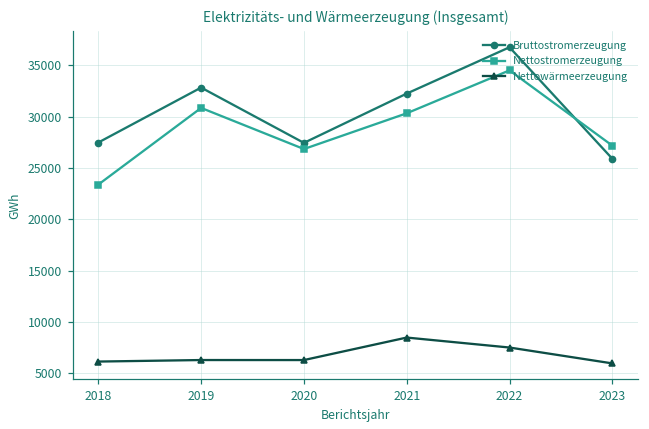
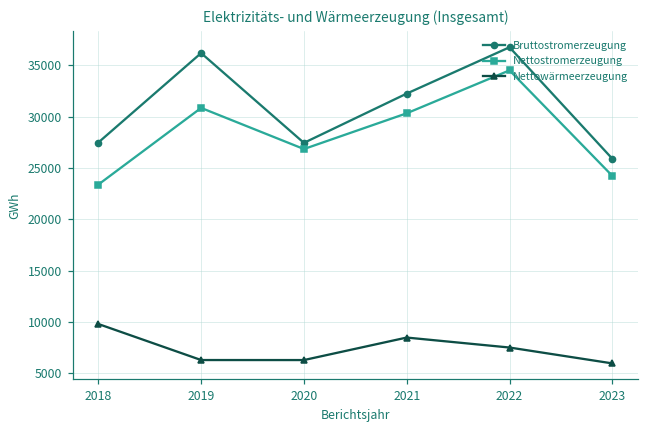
  {
    "Bruttostromerzeugung": {
      "2018": 27000,
-     "2019": 33000,
+     "2019": 36000,
      "2020": 27000,
      "2021": 32000,
      "2022": 37000,
      "2023": 26000
    },
    "Nettostromerzeugung": {
      "2018": 23000,
      "2019": 31000,
      "2020": 27000,
      "2021": 30000,
      "2022": 34000,
-     "2023": 27000
+     "2023": 24000
    },
    "Nettowärmeerzeugung": {
-     "2018": 6000,
+     "2018": 10000,
      "2019": 6000,
      "2020": 6000,
      "2021": 8000,
      "2022": 8000,
      "2023": 6000
    }
  }
